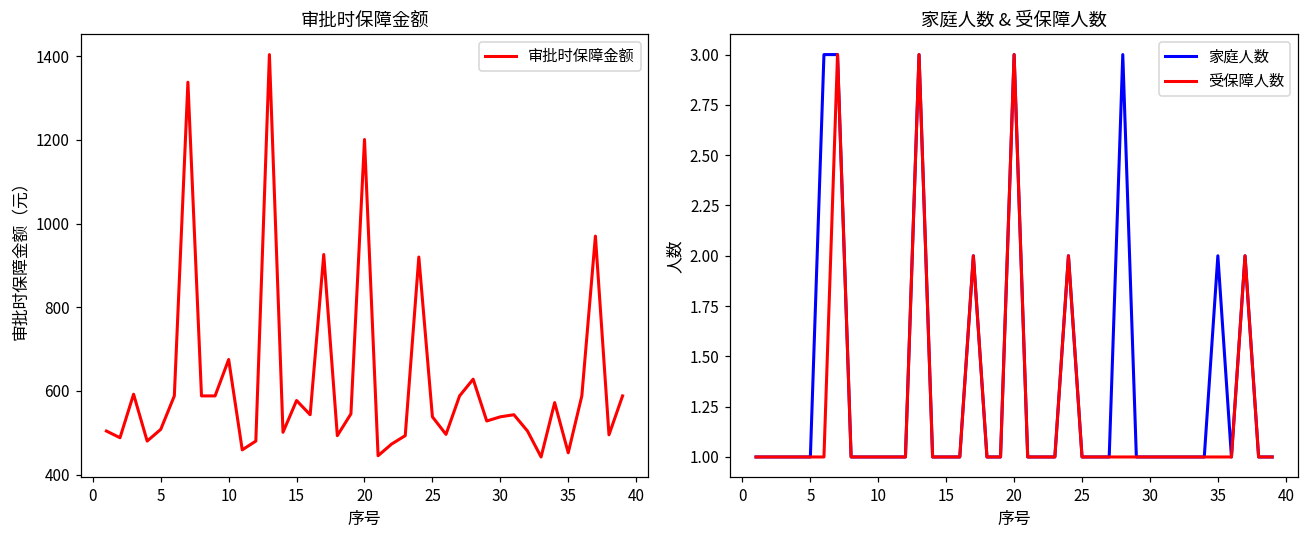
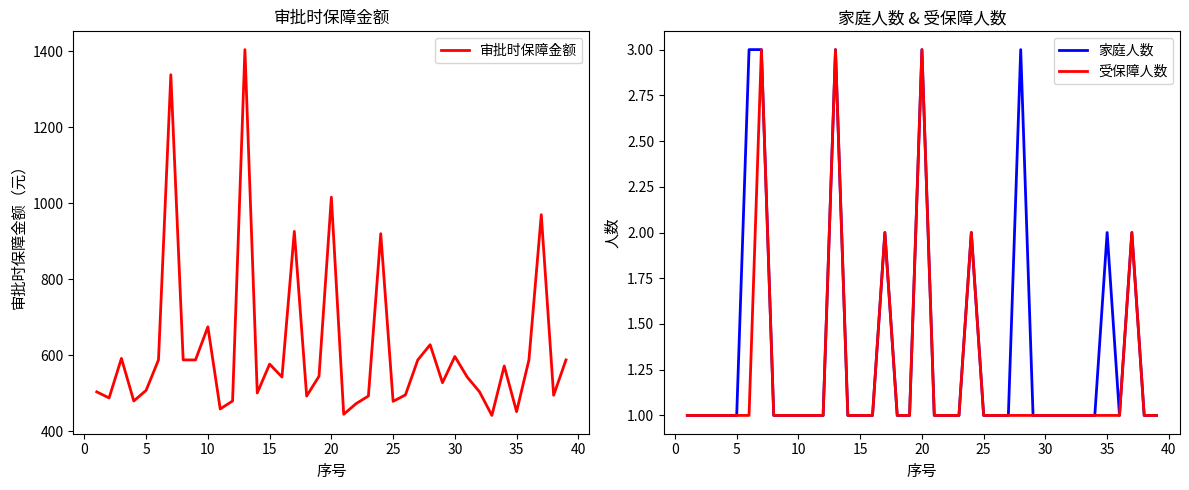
  {
    "审批时保障金额": {
      "5": 510,
      "10": 680,
      "15": 580,
-     "20": 1200,
-     "25": 540,
-     "30": 540,
+     "20": 1020,
+     "25": 480,
+     "30": 600,
      "35": 450
    },
    "家庭人数 & 受保障人数": {
      "家庭人数": {
        "35": 2.00
      },
      "受保障人数": {
        "35": 1.00
      }
    }
  }
